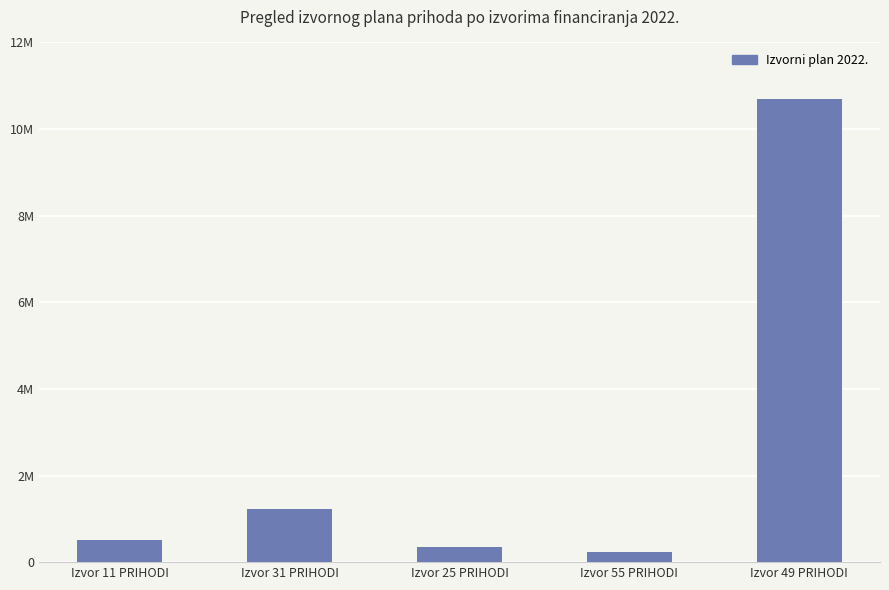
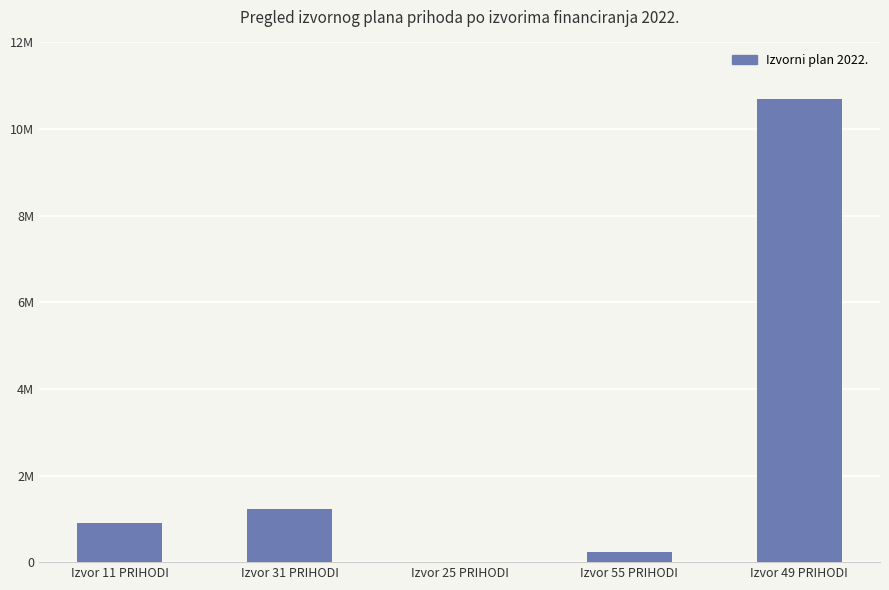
  {
-   "Izvor 11 PRIHODI": 500000,
+   "Izvor 11 PRIHODI": 900000,
    "Izvor 31 PRIHODI": 1200000,
-   "Izvor 25 PRIHODI": 400000,
+   "Izvor 25 PRIHODI": 0,
    "Izvor 55 PRIHODI": 200000,
    "Izvor 49 PRIHODI": 10700000
  }
